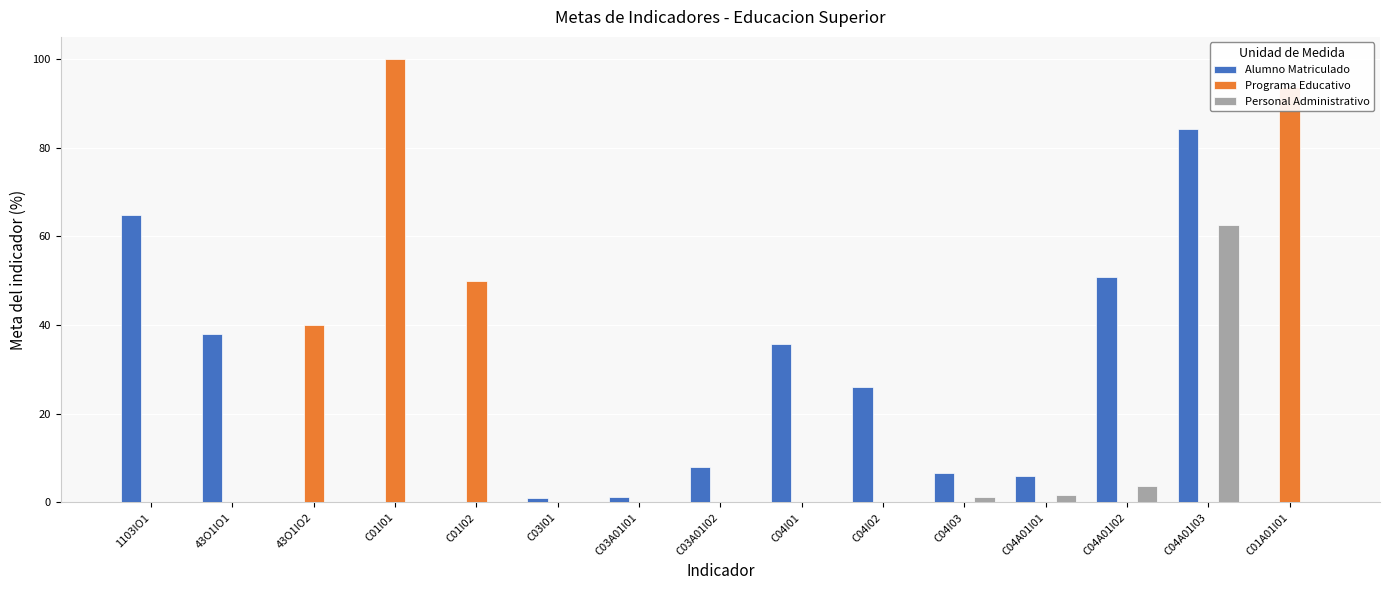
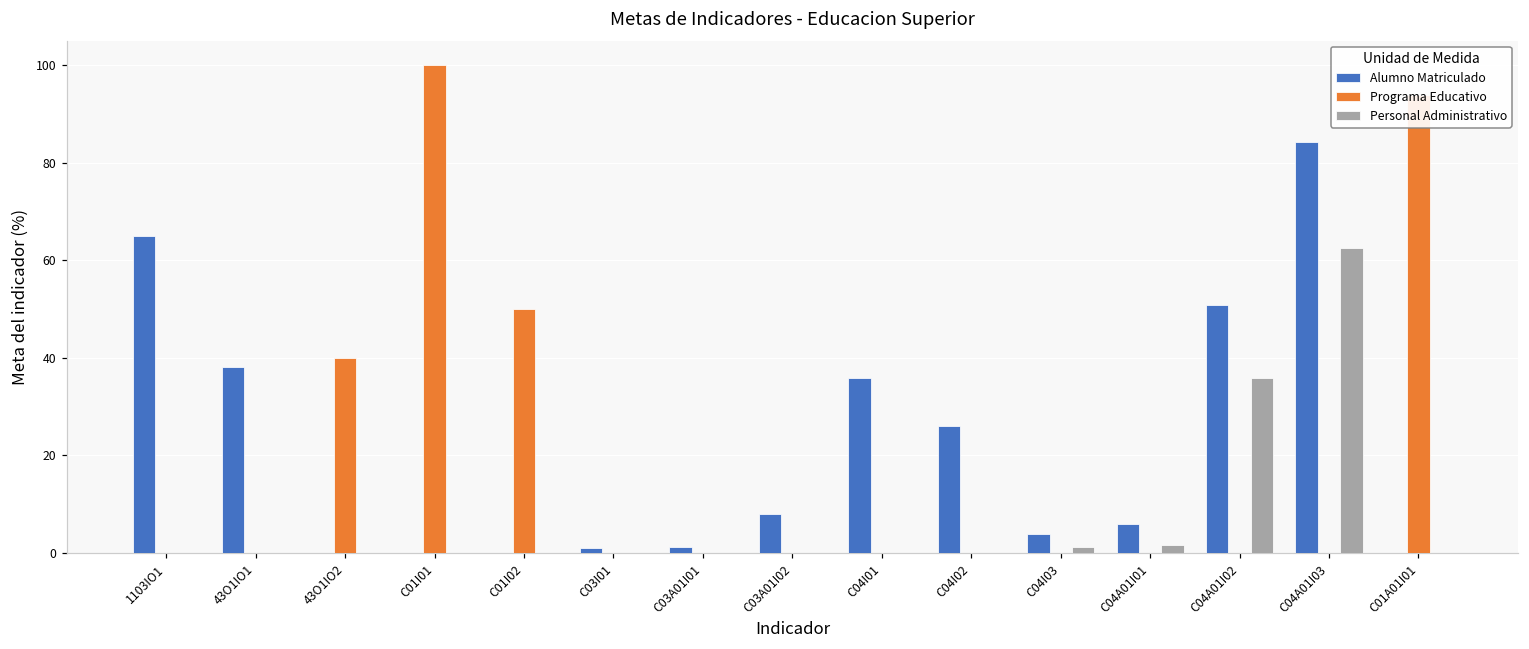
  {
    "Alumno Matriculado": {
      "1103IO1": 65,
      "43O1IO1": 38,
      "43O1IO2": 0,
      "C01I01": 0,
      "C01I02": 0,
      "C03I01": 1,
      "C03A01I01": 1,
      "C03A01I02": 8,
      "C04I01": 36,
      "C04I02": 26,
-     "C04I03": 7,
+     "C04I03": 4,
      "C04A01I01": 6,
      "C04A01I02": 51,
      "C04A01I03": 84,
      "C01A01I01": 0
    },
    "Programa Educativo": {
      "1103IO1": 0,
      "43O1IO1": 0,
      "43O1IO2": 40,
      "C01I01": 100,
      "C01I02": 50,
      "C03I01": 0,
      "C03A01I01": 0,
      "C03A01I02": 0,
      "C04I01": 0,
      "C04I02": 0,
      "C04I03": 0,
      "C04A01I01": 0,
      "C04A01I02": 0,
      "C04A01I03": 0
    },
    "Personal Administrativo": {
      "1103IO1": 0,
      "43O1IO1": 0,
      "43O1IO2": 0,
      "C01I01": 0,
      "C01I02": 0,
      "C03I01": 0,
      "C03A01I01": 0,
      "C03A01I02": 0,
      "C04I01": 0,
      "C04I02": 0,
      "C04I03": 1,
      "C04A01I01": 2,
-     "C04A01I02": 4,
+     "C04A01I02": 36,
      "C04A01I03": 63,
      "C01A01I01": 0
    }
  }
